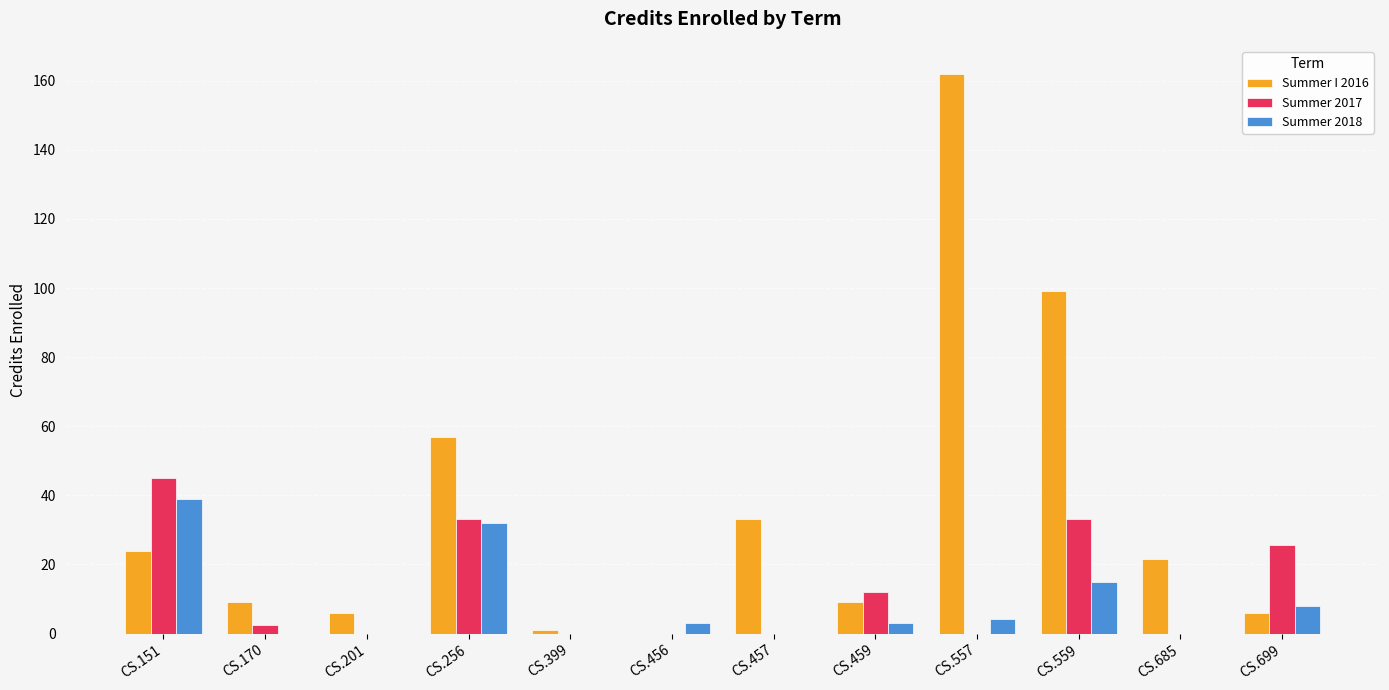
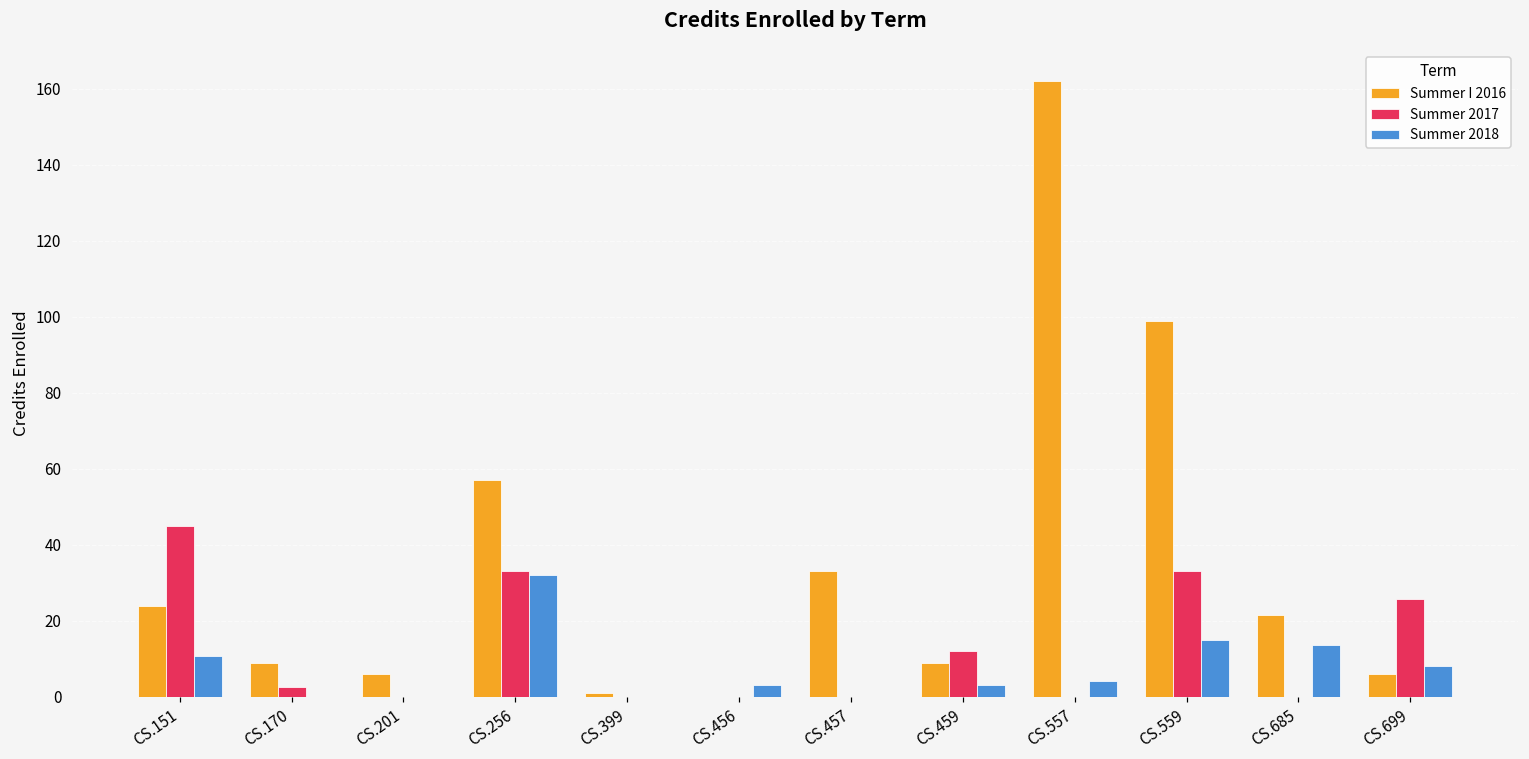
  {
    "Summer I 2016": {
      "CS.151": 24,
      "CS.170": 9,
      "CS.201": 6,
      "CS.256": 57,
      "CS.399": 1,
      "CS.456": 0,
      "CS.457": 33,
      "CS.459": 9,
      "CS.557": 162,
      "CS.559": 99,
      "CS.685": 22,
      "CS.699": 6
    },
    "Summer 2017": {
      "CS.151": 45,
      "CS.170": 3,
      "CS.201": 0,
      "CS.256": 33,
      "CS.399": 0,
      "CS.456": 0,
      "CS.457": 0,
      "CS.459": 12,
      "CS.557": 0,
      "CS.559": 33,
      "CS.685": 0,
      "CS.699": 26
    },
    "Summer 2018": {
-     "CS.151": 39,
+     "CS.151": 11,
      "CS.170": 0,
      "CS.201": 0,
      "CS.256": 32,
      "CS.399": 0,
      "CS.456": 3,
      "CS.457": 0,
      "CS.459": 3,
      "CS.557": 4,
      "CS.559": 15,
-     "CS.685": 0,
+     "CS.685": 14,
      "CS.699": 8
    }
  }
